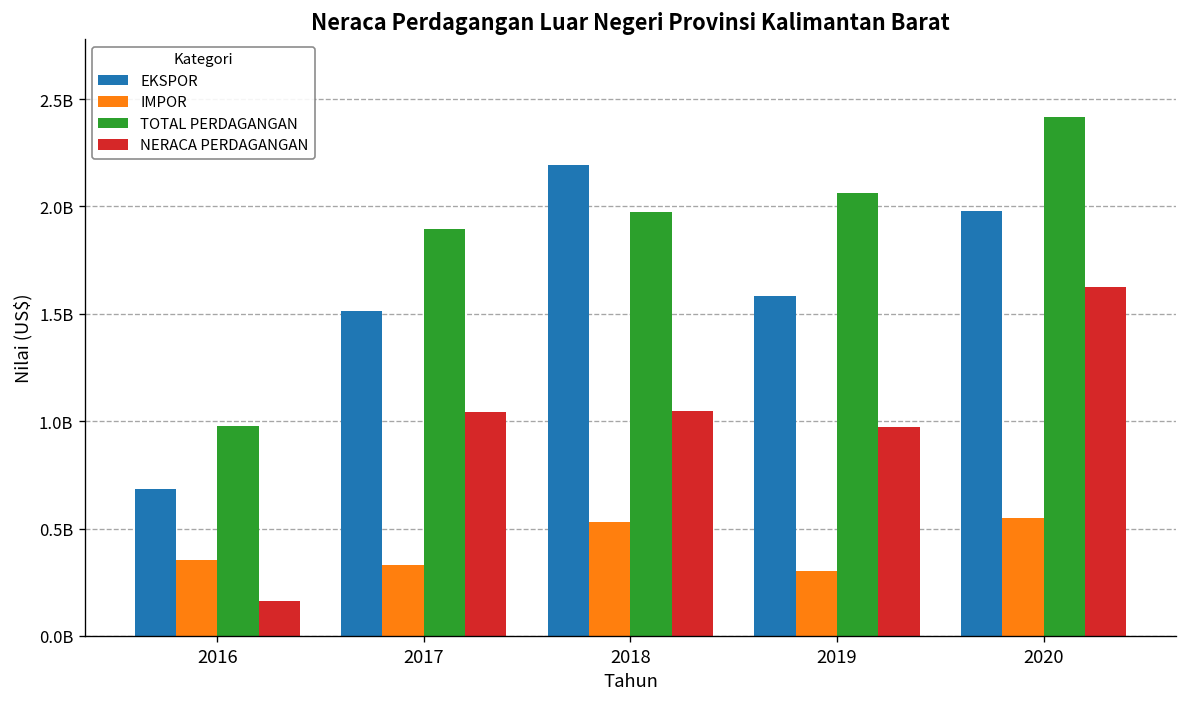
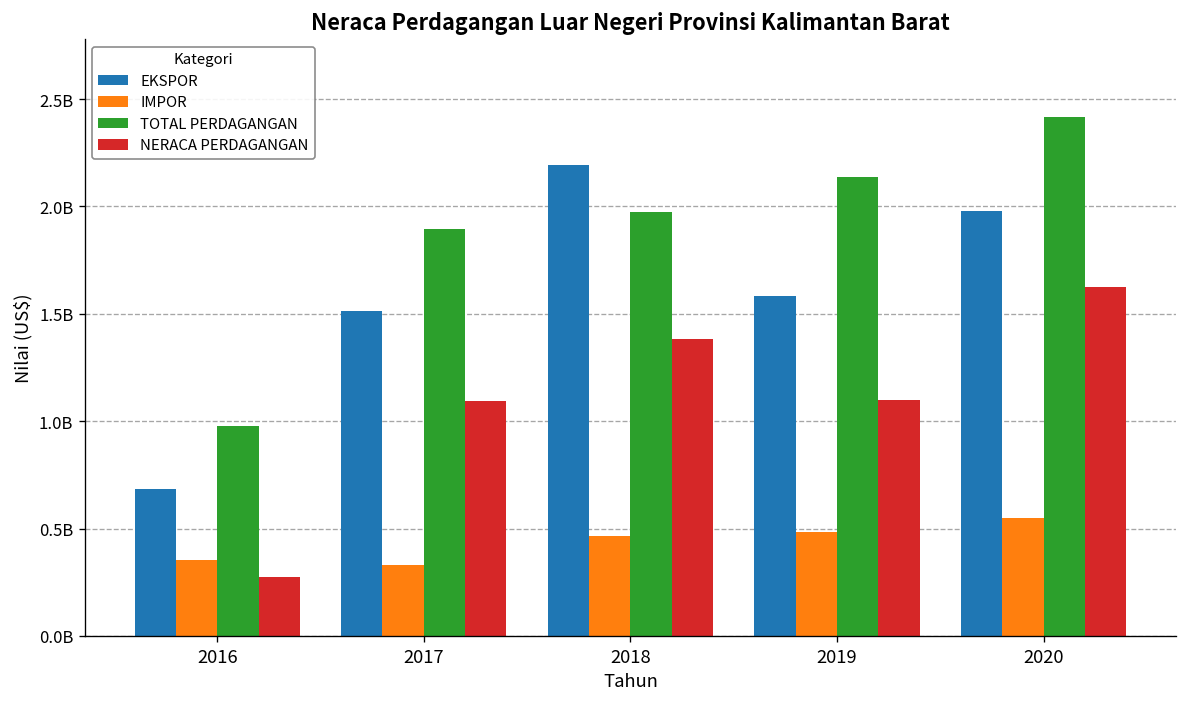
  {
    "EKSPOR": {
      "2016": 680000000,
      "2017": 1520000000,
      "2018": 2190000000,
      "2019": 1580000000,
      "2020": 1980000000
    },
    "IMPOR": {
      "2016": 350000000,
      "2017": 330000000,
-     "2018": 530000000,
-     "2019": 300000000,
+     "2018": 460000000,
+     "2019": 480000000,
      "2020": 550000000
    },
    "TOTAL PERDAGANGAN": {
      "2016": 980000000,
      "2017": 1900000000,
      "2018": 1970000000,
-     "2019": 2060000000,
+     "2019": 2140000000,
      "2020": 2420000000
    },
    "NERACA PERDAGANGAN": {
-     "2016": 160000000,
-     "2017": 1040000000,
-     "2018": 1050000000,
-     "2019": 970000000,
+     "2016": 270000000,
+     "2017": 1090000000,
+     "2018": 1380000000,
+     "2019": 1100000000,
      "2020": 1620000000
    }
  }
